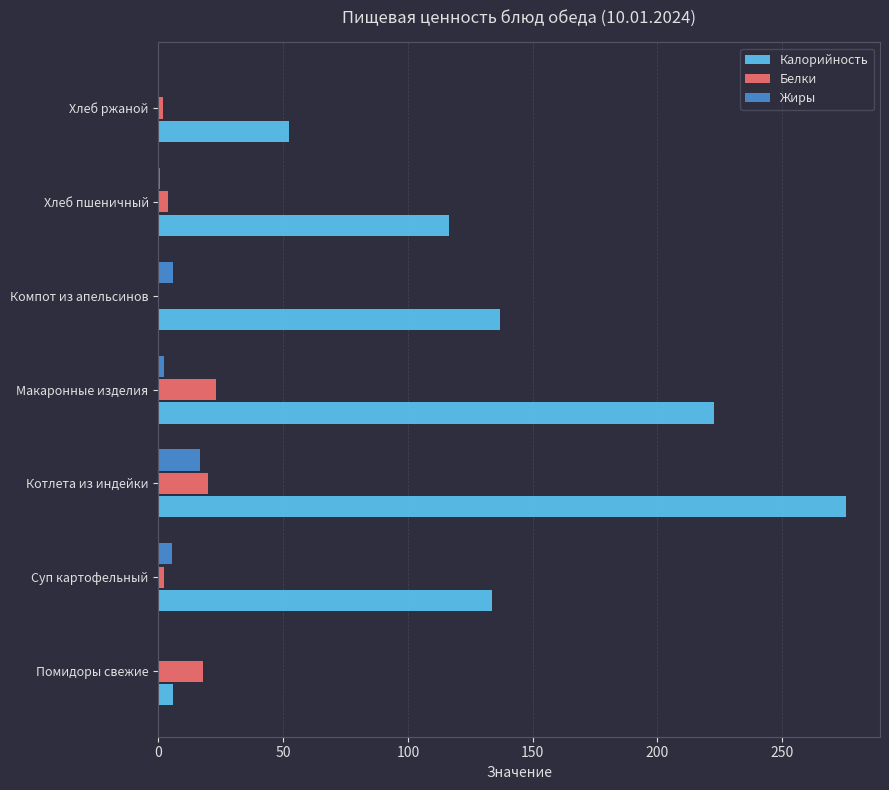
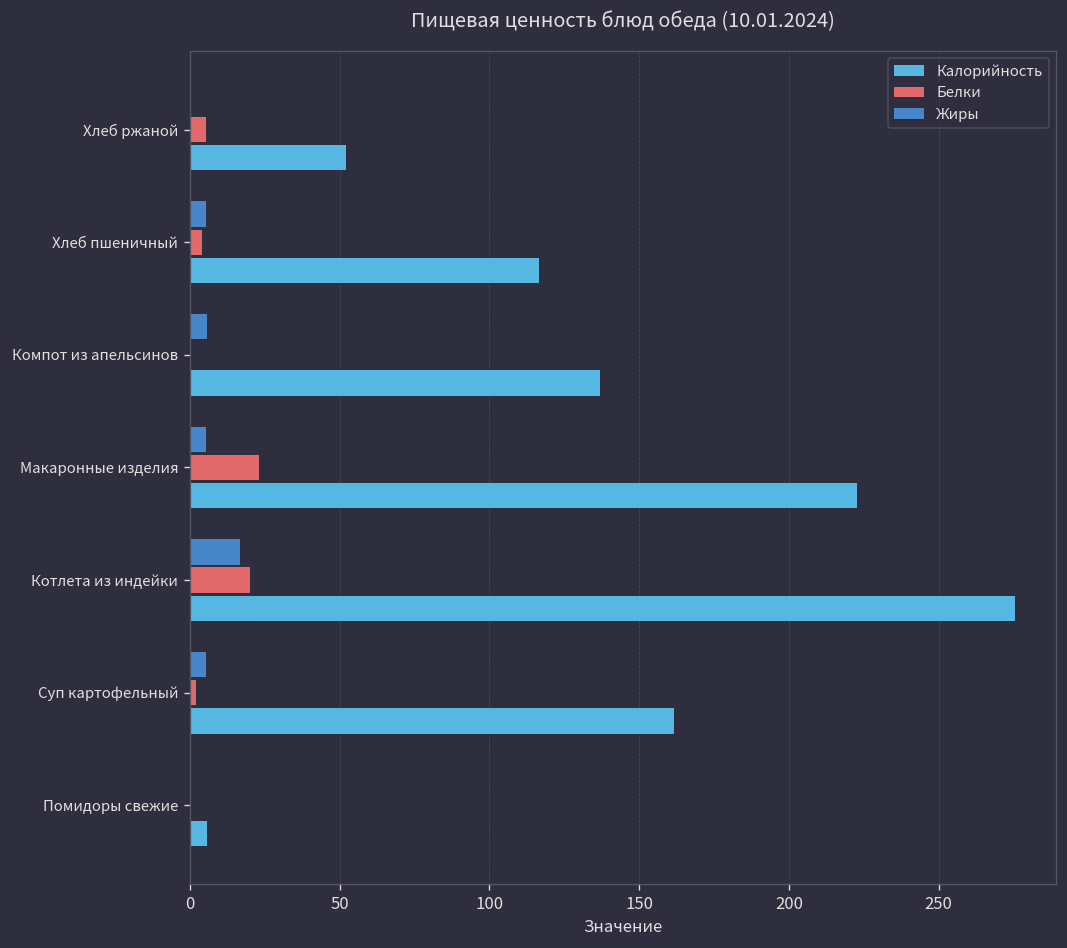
  {
    "Калорийность": {
      "Хлеб ржаной": 52,
      "Хлеб пшеничный": 117,
      "Компот из апельсинов": 137,
      "Макаронные изделия": 223,
      "Котлета из индейки": 275,
-     "Суп картофельный": 134,
+     "Суп картофельный": 162,
      "Помидоры свежие": 6
    },
    "Белки": {
-     "Хлеб ржаной": 2,
+     "Хлеб ржаной": 5,
      "Хлеб пшеничный": 4,
      "Макаронные изделия": 23,
      "Котлета из индейки": 20,
      "Суп картофельный": 2,
-     "Помидоры свежие": 18
+     "Помидоры свежие": 0
    },
    "Жиры": {
-     "Хлеб пшеничный": 1,
+     "Хлеб пшеничный": 5,
      "Компот из апельсинов": 6,
-     "Макаронные изделия": 2,
+     "Макаронные изделия": 5,
      "Котлета из индейки": 17,
      "Суп картофельный": 6,
      "Помидоры свежие": 0
    }
  }
